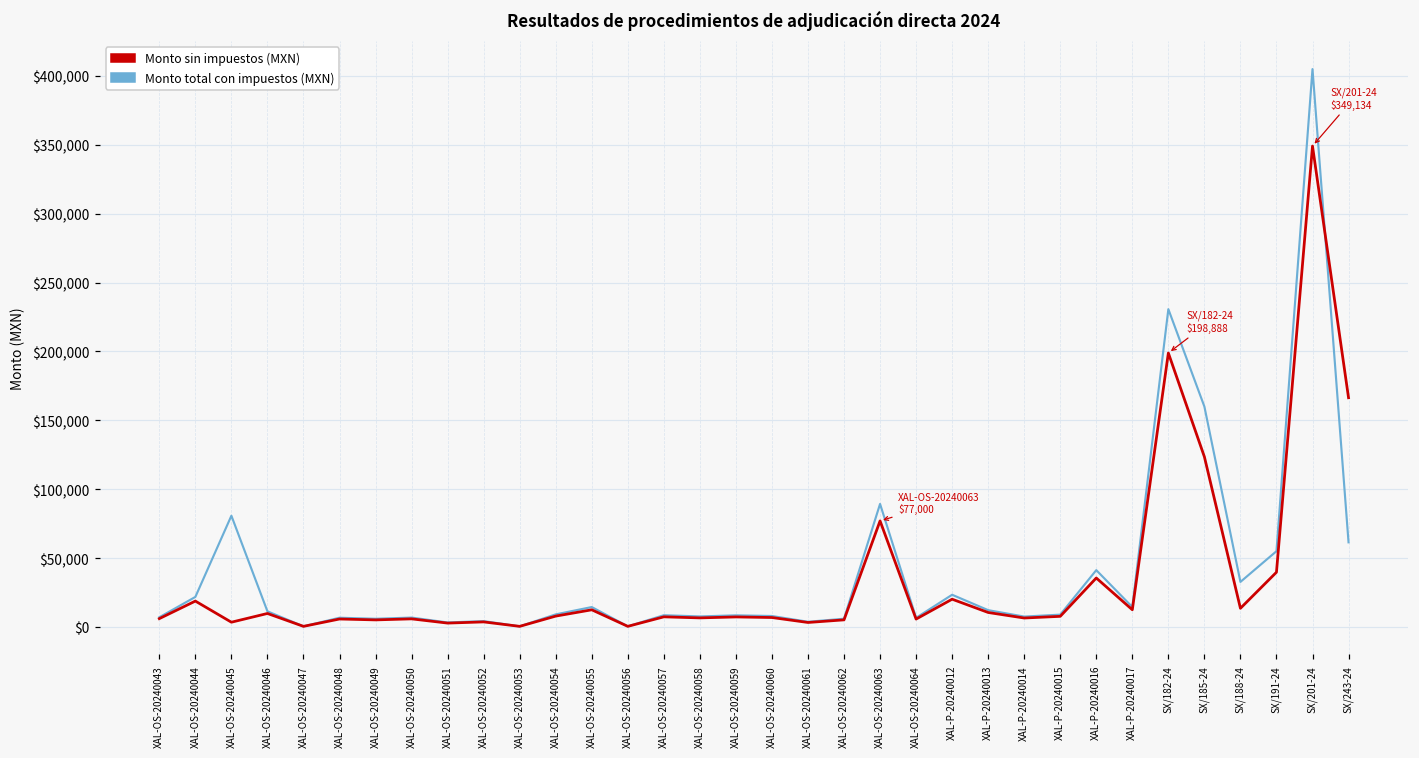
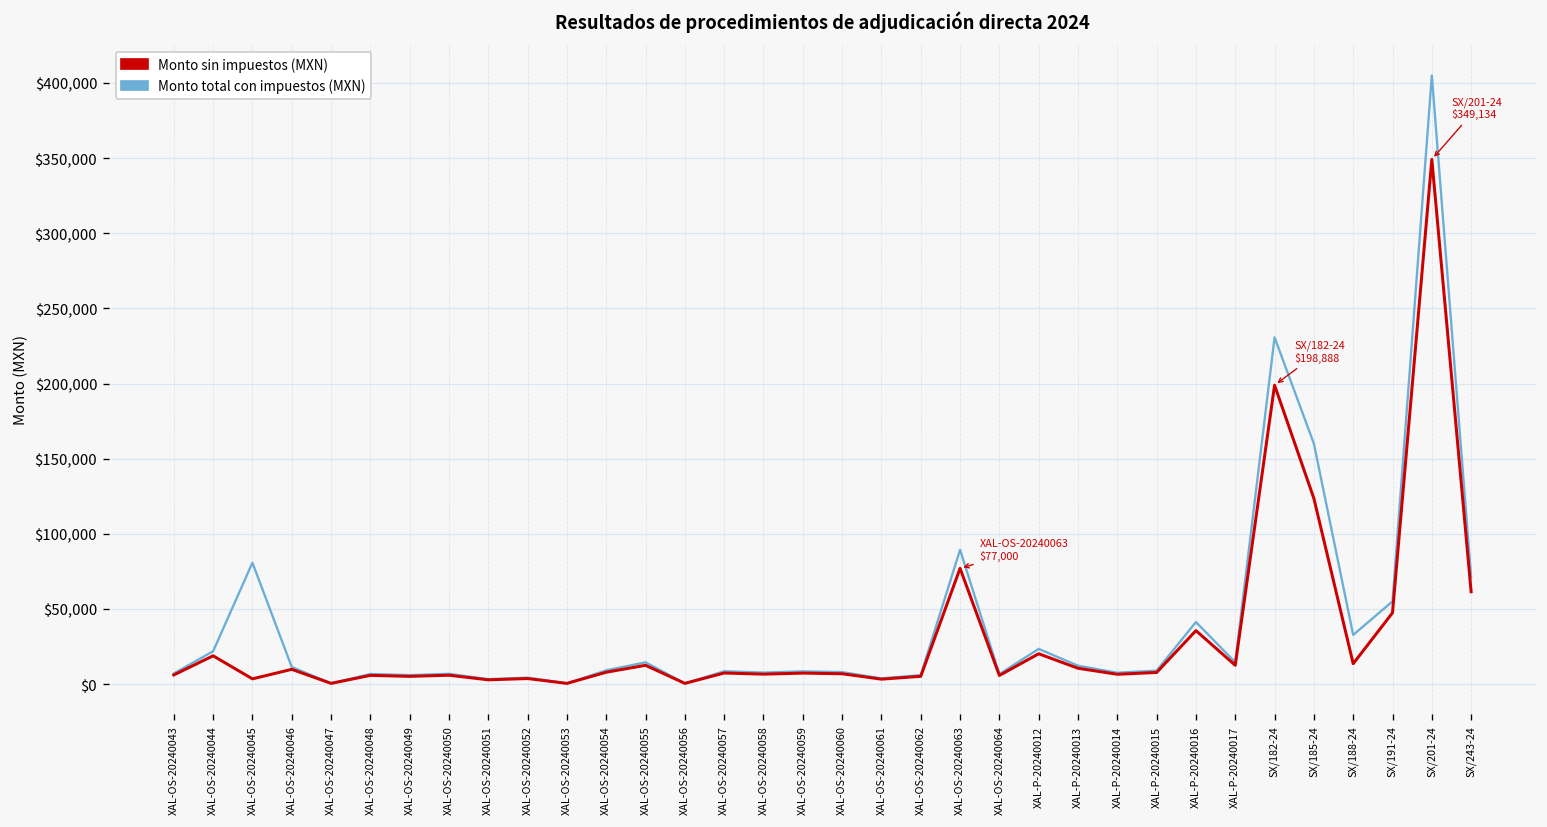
  {
    "Monto sin impuestos (MXN)": {
      "XAL-OS-20240044": "$19,000",
      "XAL-OS-20240045": "$3,000",
      "XAL-P-20240012": "$20,000",
      "XAL-P-20240016": "$36,000",
      "SX/185-24": "$124,000",
      "SX/188-24": "$14,000",
-     "SX/191-24": "$40,000",
-     "SX/243-24": "$166,000"
+     "SX/191-24": "$47,000",
+     "SX/243-24": "$61,000"
    },
    "Monto total con impuestos (MXN)": {
      "XAL-OS-20240044": "$22,000",
      "XAL-OS-20240045": "$81,000",
      "XAL-P-20240012": "$23,000",
      "XAL-P-20240016": "$41,000",
      "SX/185-24": "$160,000",
      "SX/188-24": "$33,000",
      "SX/191-24": "$55,000",
      "SX/201-24": "$405,000",
-     "SX/243-24": "$61,000"
+     "SX/243-24": "$71,000"
    }
  }
